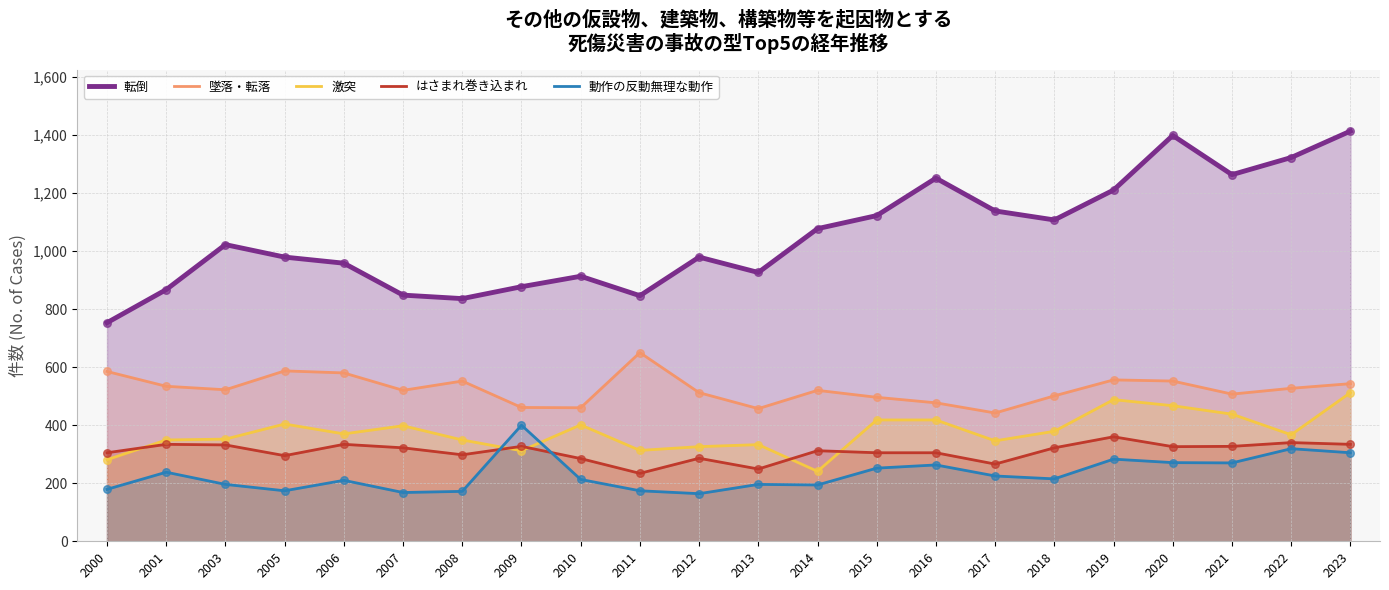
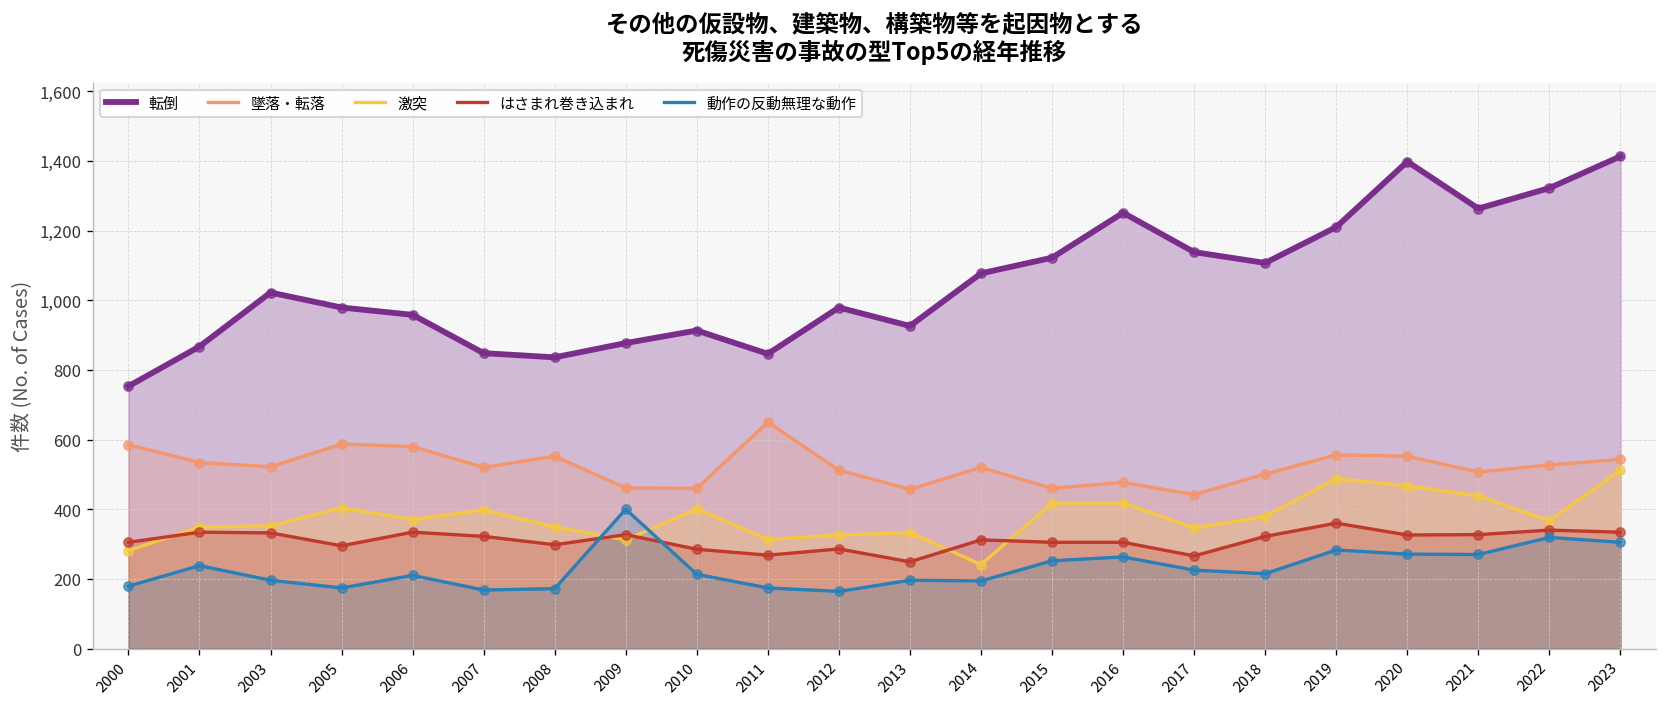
  {
    "転倒": {
      "2000": "750",
      "2001": "870",
      "2003": "1,020",
      "2005": "980",
      "2006": "960",
      "2007": "850",
      "2008": "840",
      "2009": "880",
      "2010": "910",
      "2011": "850",
      "2012": "980",
      "2013": "930",
      "2014": "1,080",
      "2015": "1,120",
      "2016": "1,250",
      "2017": "1,140",
      "2018": "1,110",
      "2019": "1,210",
      "2020": "1,400",
      "2021": "1,260",
      "2022": "1,320",
      "2023": "1,410"
    },
    "墜落・転落": {
      "2000": "590",
      "2001": "530",
      "2003": "520",
      "2005": "590",
      "2006": "580",
      "2007": "520",
      "2008": "550",
      "2009": "460",
      "2010": "460",
      "2011": "650",
      "2012": "510",
      "2013": "460",
      "2014": "520",
-     "2015": "500",
+     "2015": "460",
      "2016": "480",
      "2017": "440",
      "2018": "500",
      "2019": "560",
      "2020": "550",
      "2021": "510",
      "2022": "530",
      "2023": "540"
    },
    "激突": {
      "2000": "280",
      "2001": "350",
      "2003": "350",
      "2005": "400",
      "2006": "370",
      "2007": "400",
      "2008": "350",
      "2009": "310",
      "2010": "400",
      "2011": "310",
      "2012": "330",
      "2013": "330",
      "2014": "240",
      "2015": "420",
      "2016": "420",
      "2017": "350",
      "2018": "380",
      "2019": "490",
      "2020": "470",
      "2021": "440",
      "2022": "370",
      "2023": "510"
    },
    "はさまれ巻き込まれ": {
      "2000": "310",
      "2001": "330",
      "2003": "330",
      "2005": "300",
      "2006": "330",
      "2007": "320",
      "2008": "300",
      "2009": "330",
      "2010": "290",
-     "2011": "230",
+     "2011": "270",
      "2012": "290",
      "2013": "250",
      "2014": "310",
      "2015": "310",
      "2016": "310",
      "2017": "270",
      "2018": "320",
      "2019": "360",
      "2020": "330",
      "2021": "330",
      "2022": "340",
      "2023": "330"
    },
    "動作の反動無理な動作": {
      "2000": "180",
      "2001": "240",
      "2003": "200",
      "2005": "170",
      "2006": "210",
      "2007": "170",
      "2008": "170",
      "2009": "400",
      "2010": "210",
      "2011": "170",
      "2012": "160",
      "2013": "200",
      "2014": "190",
      "2015": "250",
      "2016": "260",
      "2017": "230",
      "2018": "220",
      "2019": "280",
      "2020": "270",
      "2021": "270",
      "2022": "320",
      "2023": "310"
    }
  }
